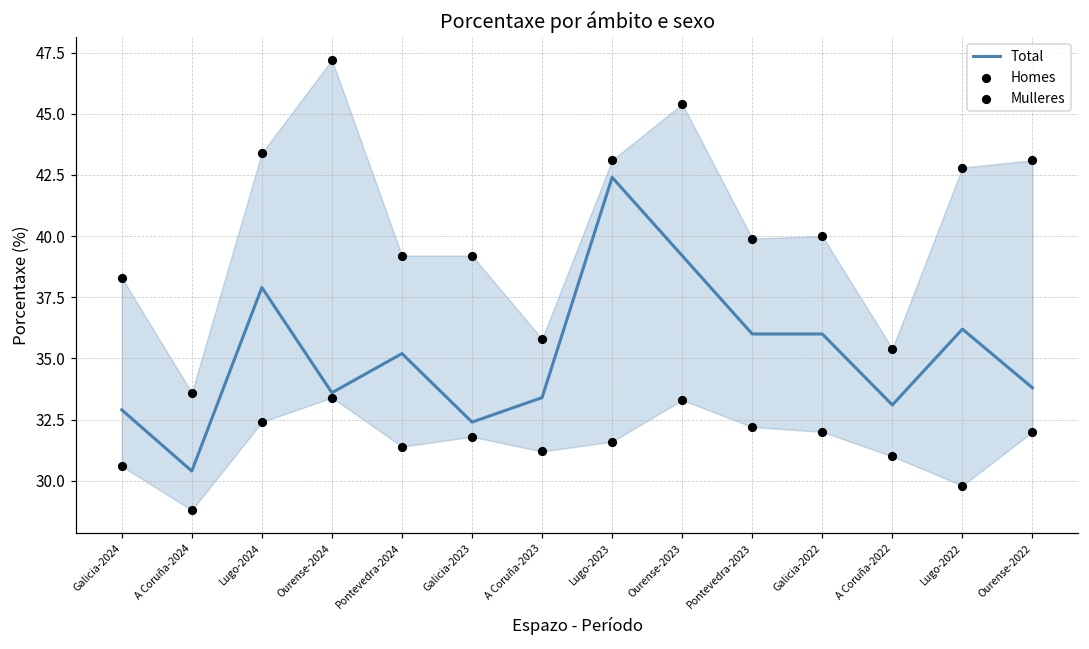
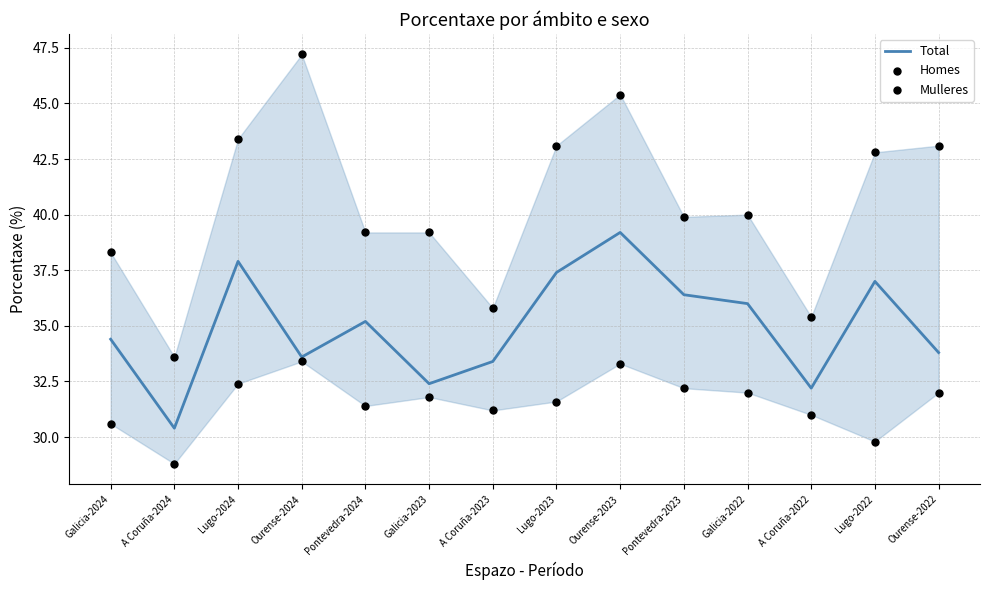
  {
    "Total": {
-     "Galicia-2024": 32.9,
+     "Galicia-2024": 34.4,
      "A Coruña-2024": 30.4,
      "Lugo-2024": 37.9,
      "Ourense-2024": 33.6,
      "Pontevedra-2024": 35.2,
      "Galicia-2023": 32.4,
      "A Coruña-2023": 33.4,
-     "Lugo-2023": 42.4,
+     "Lugo-2023": 37.4,
      "Ourense-2023": 39.2,
-     "Pontevedra-2023": 36.0,
+     "Pontevedra-2023": 36.4,
      "Galicia-2022": 36.0,
-     "A Coruña-2022": 33.1,
-     "Lugo-2022": 36.2,
+     "A Coruña-2022": 32.2,
+     "Lugo-2022": 37.0,
      "Ourense-2022": 33.8
    }
  }
